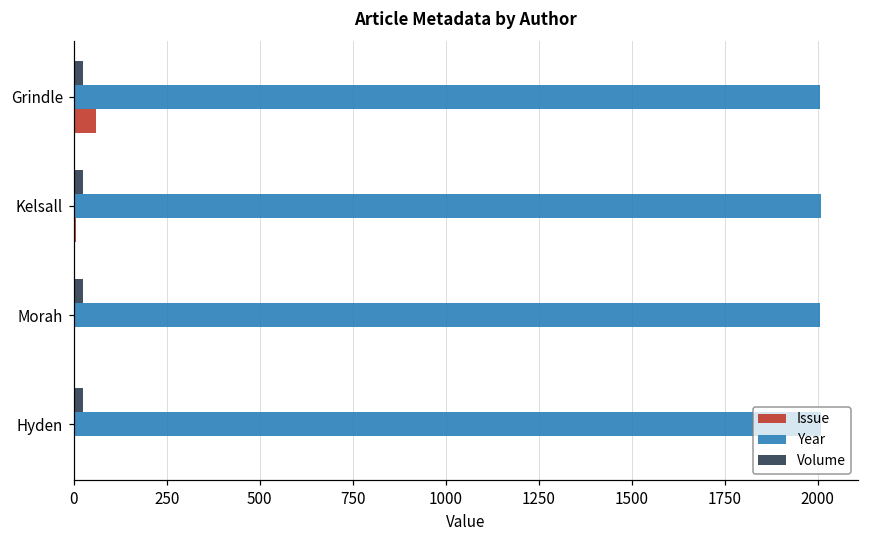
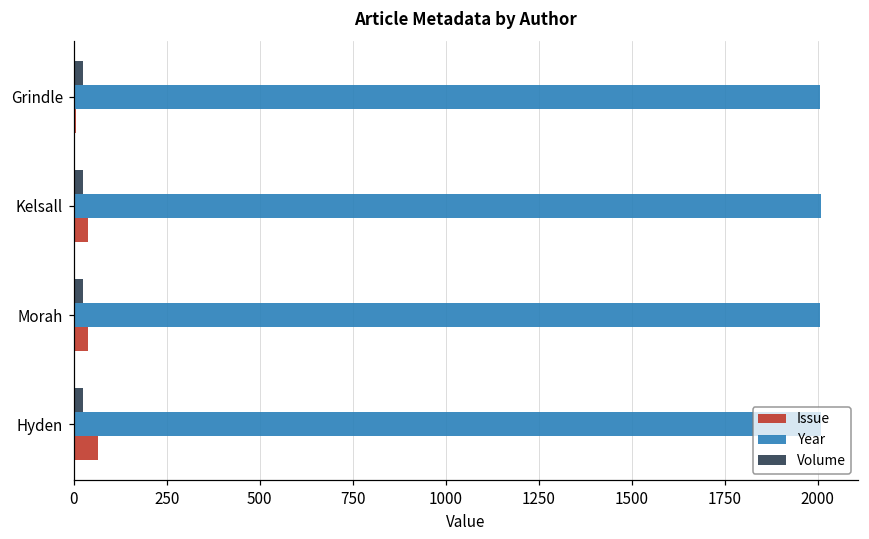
  {
    "Issue": {
-     "Grindle": 60,
-     "Kelsall": 10,
-     "Morah": 0,
-     "Hyden": 0
+     "Grindle": 10,
+     "Kelsall": 40,
+     "Morah": 40,
+     "Hyden": 70
    },
    "Year": {
      "Grindle": 2010,
      "Kelsall": 2010,
      "Morah": 2010
    },
    "Volume": {
      "Grindle": 30,
      "Kelsall": 30,
      "Morah": 30,
      "Hyden": 30
    }
  }
